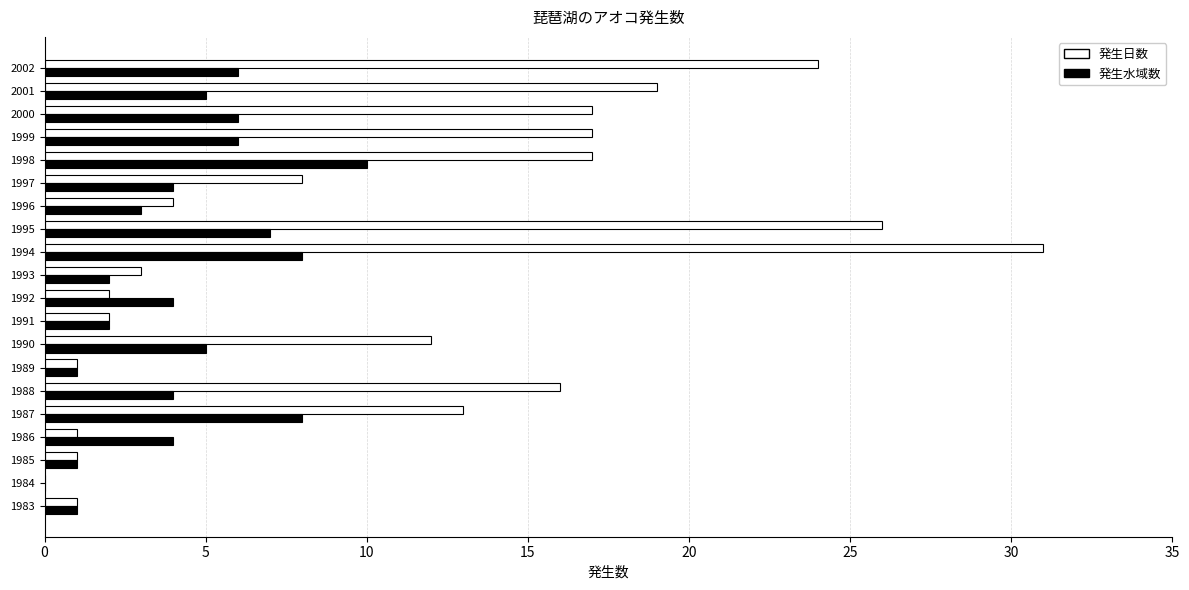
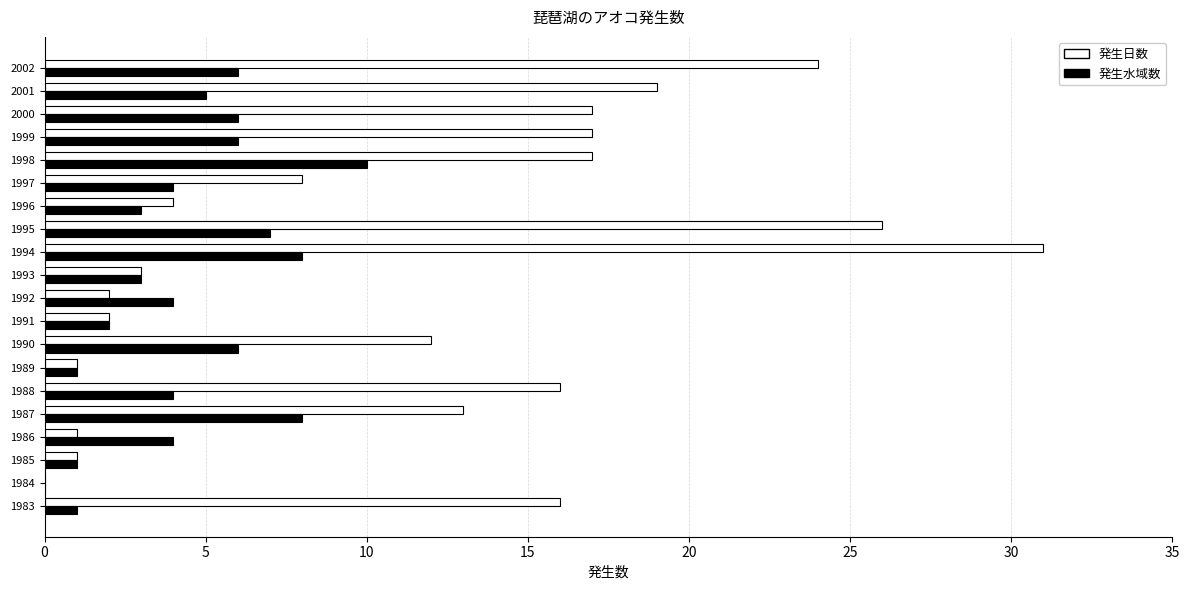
  {
    "発生日数": {
      "2002": 24,
      "2001": 19,
      "2000": 17,
      "1999": 17,
      "1998": 17,
      "1997": 8,
      "1996": 4,
      "1995": 26,
      "1994": 31,
      "1993": 3,
      "1992": 2,
      "1991": 2,
      "1990": 12,
      "1989": 1,
      "1988": 16,
      "1987": 13,
      "1986": 1,
      "1985": 1,
      "1984": 0,
-     "1983": 1
+     "1983": 16
    },
    "発生水域数": {
      "2002": 6,
      "2001": 5,
      "2000": 6,
      "1999": 6,
      "1998": 10,
      "1997": 4,
      "1996": 3,
      "1995": 7,
      "1994": 8,
-     "1993": 2,
+     "1993": 3,
      "1992": 4,
      "1991": 2,
-     "1990": 5,
+     "1990": 6,
      "1989": 1,
      "1988": 4,
      "1987": 8,
      "1986": 4,
      "1985": 1,
      "1984": 0,
      "1983": 1
    }
  }
